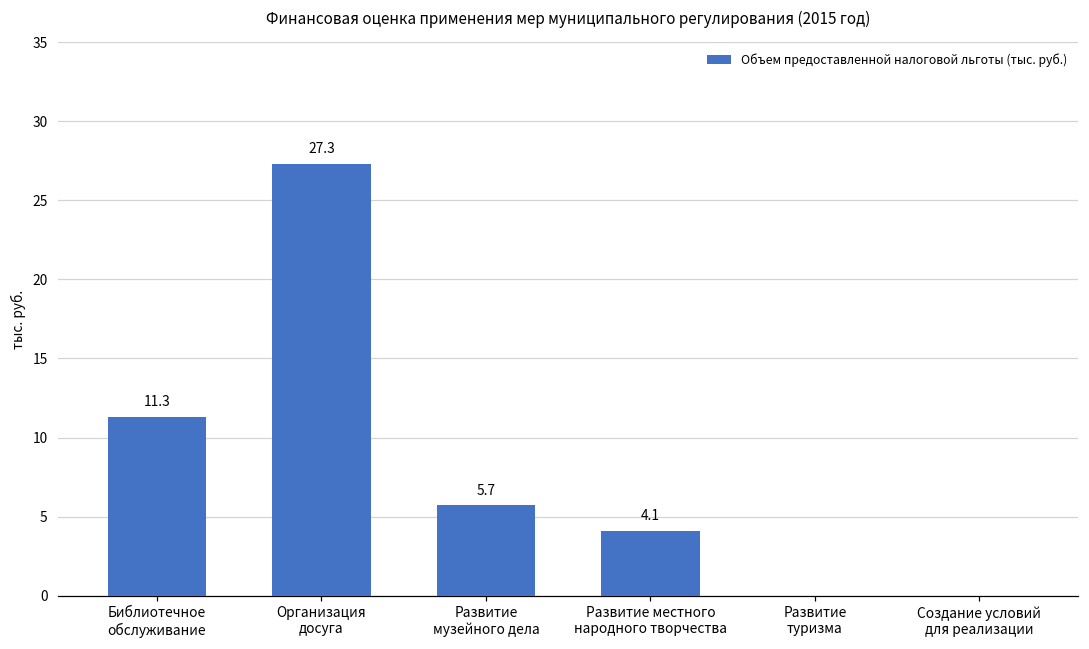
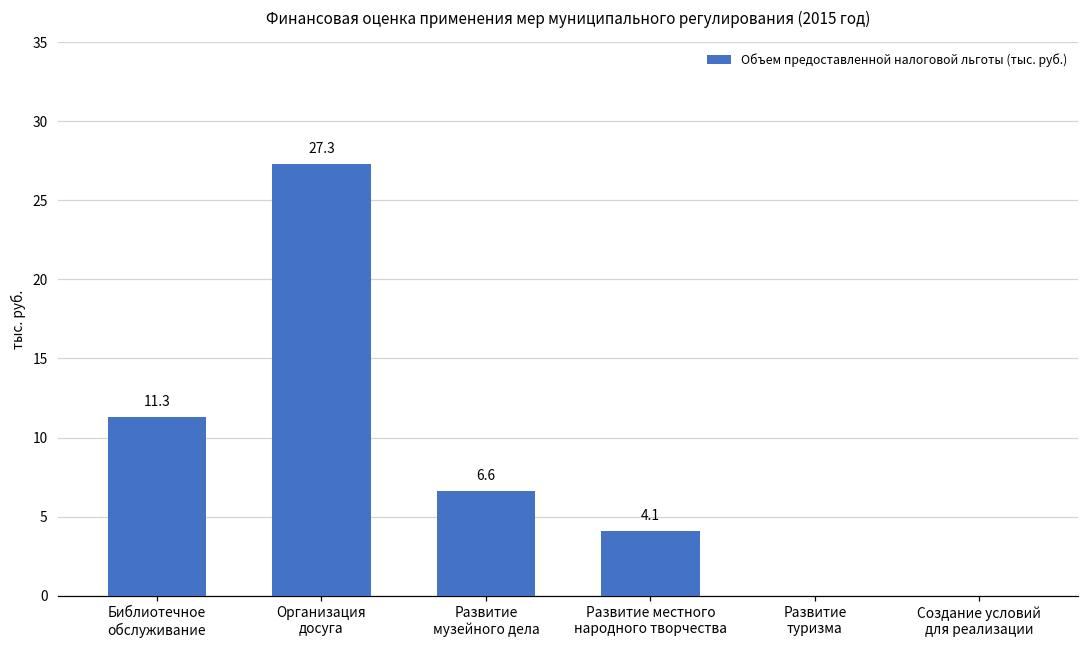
  {
    "Библиотечное обслуживание": 11.3,
    "Организация досуга": 27.3,
-   "Развитие музейного дела": 5.7,
+   "Развитие музейного дела": 6.6,
    "Развитие местного народного творчества": 4.1
  }
